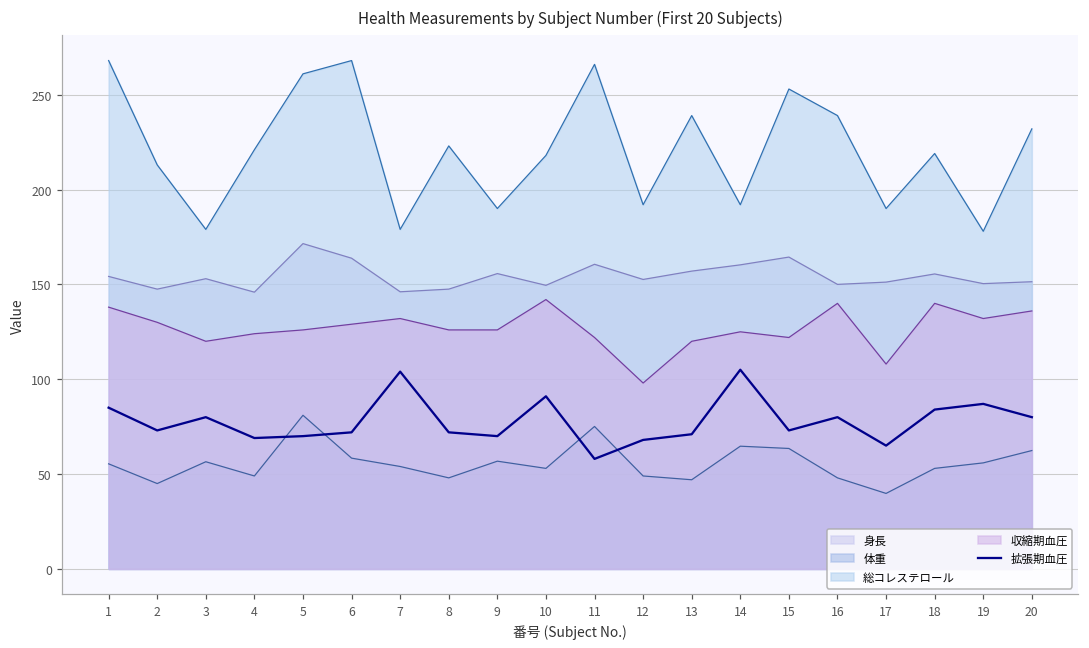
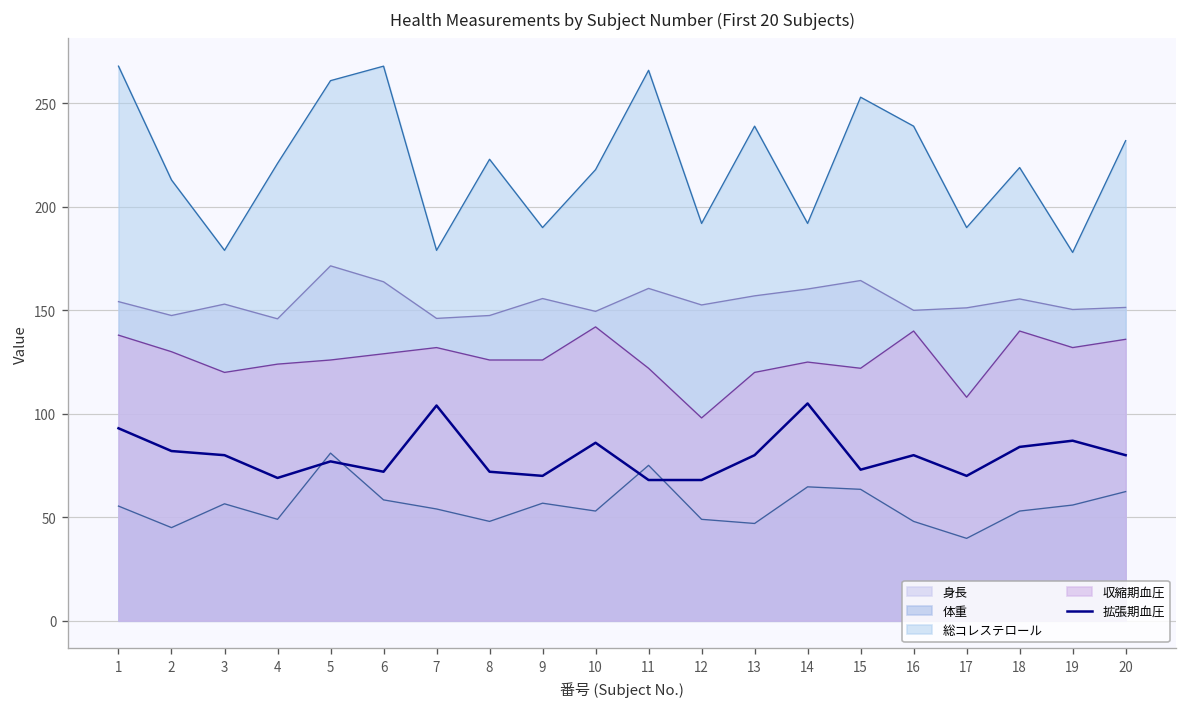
  {
    "拡張期血圧": {
-     "1": 85,
-     "2": 73,
+     "1": 93,
+     "2": 82,
      "3": 80,
      "4": 69,
-     "5": 70,
+     "5": 77,
      "6": 72,
      "7": 104,
      "8": 72,
      "9": 70,
-     "10": 91,
-     "11": 58,
+     "10": 86,
+     "11": 68,
      "12": 68,
-     "13": 71,
+     "13": 80,
      "14": 105,
      "15": 73,
      "16": 80,
-     "17": 65,
+     "17": 70,
      "18": 84,
      "19": 87,
      "20": 80
    }
  }
